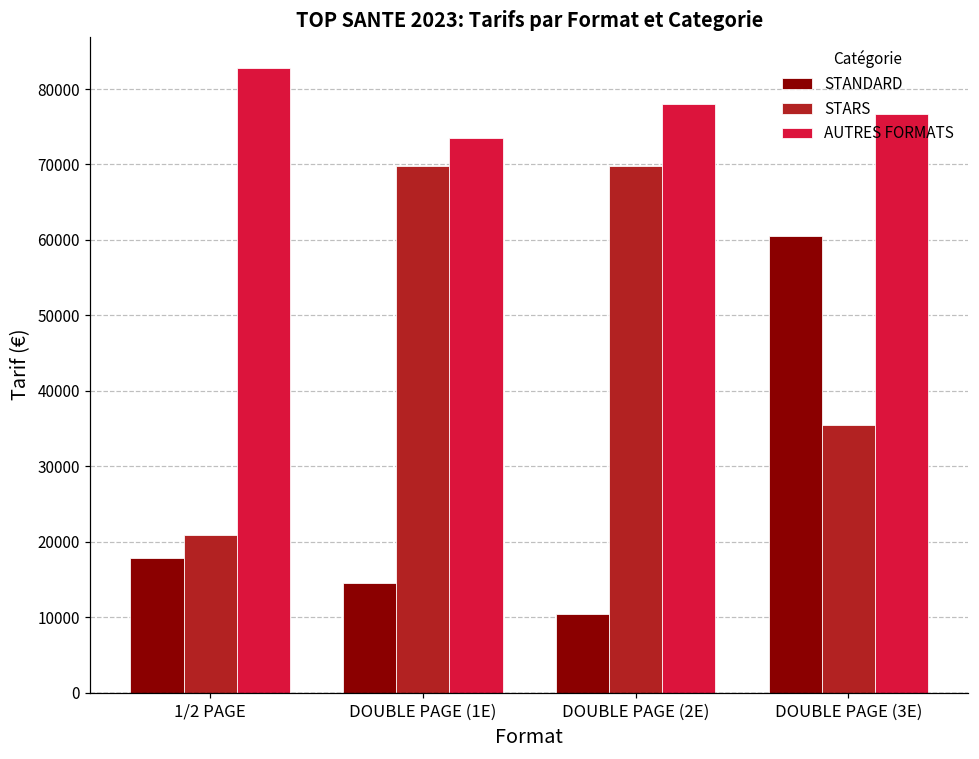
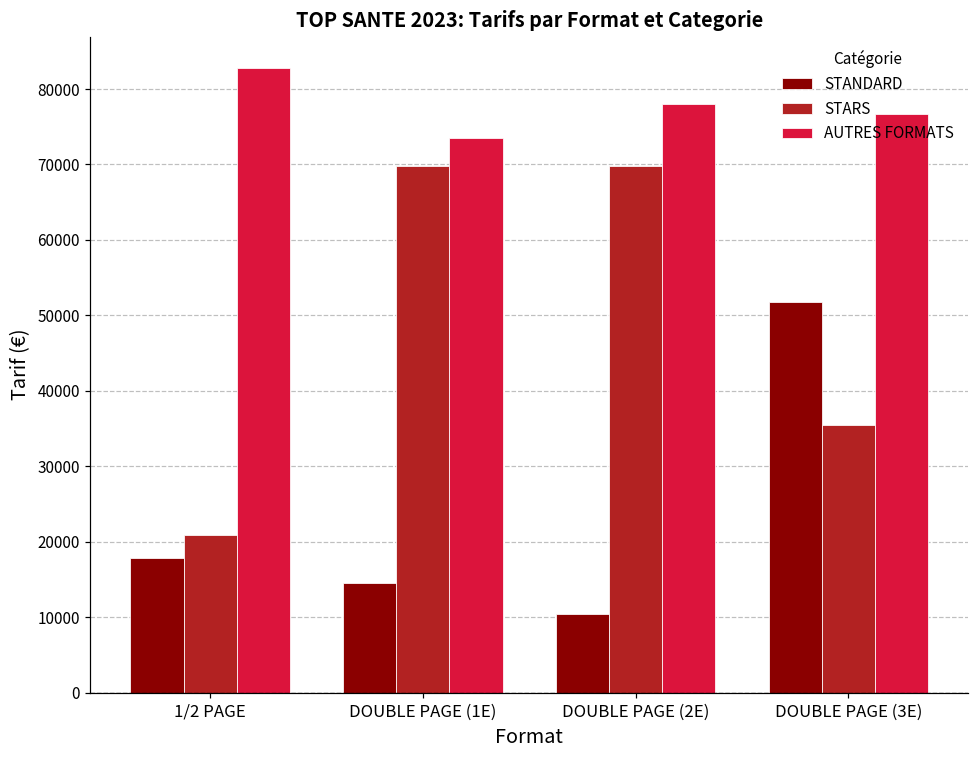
  {
    "STANDARD": {
      "1/2 PAGE": 18000,
      "DOUBLE PAGE (1E)": 15000,
      "DOUBLE PAGE (2E)": 10000,
-     "DOUBLE PAGE (3E)": 61000
+     "DOUBLE PAGE (3E)": 52000
    }
  }
